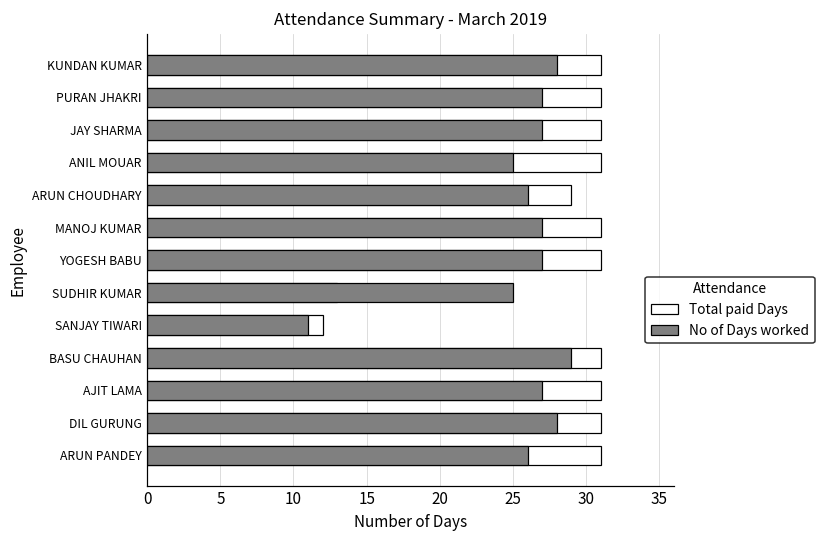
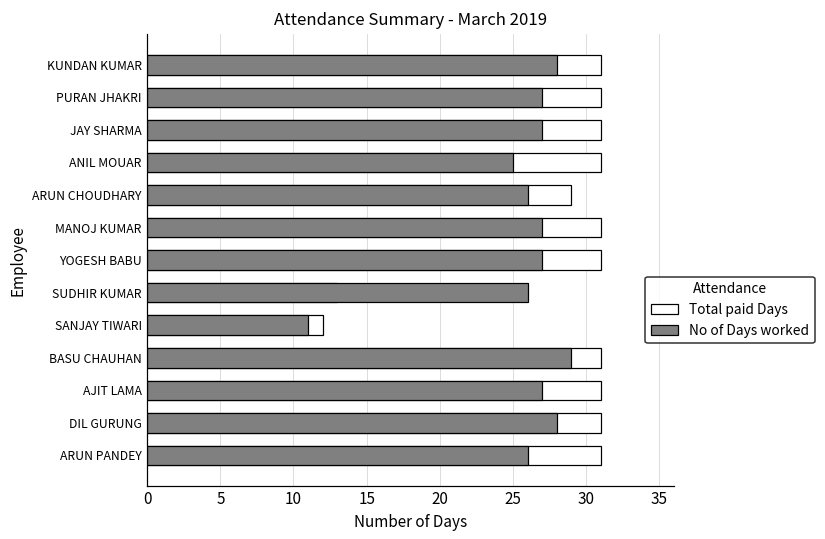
  {
    "Total paid Days": {
      "KUNDAN KUMAR": 31,
      "PURAN JHAKRI": 31,
      "JAY SHARMA": 31,
      "ANIL MOUAR": 31,
      "ARUN CHOUDHARY": 29,
      "MANOJ KUMAR": 31,
      "YOGESH BABU": 31,
      "SANJAY TIWARI": 12,
      "BASU CHAUHAN": 31,
      "AJIT LAMA": 31,
      "DIL GURUNG": 31,
      "ARUN PANDEY": 31
    },
    "No of Days worked": {
-     "SUDHIR KUMAR": 25
+     "SUDHIR KUMAR": 26
    }
  }
